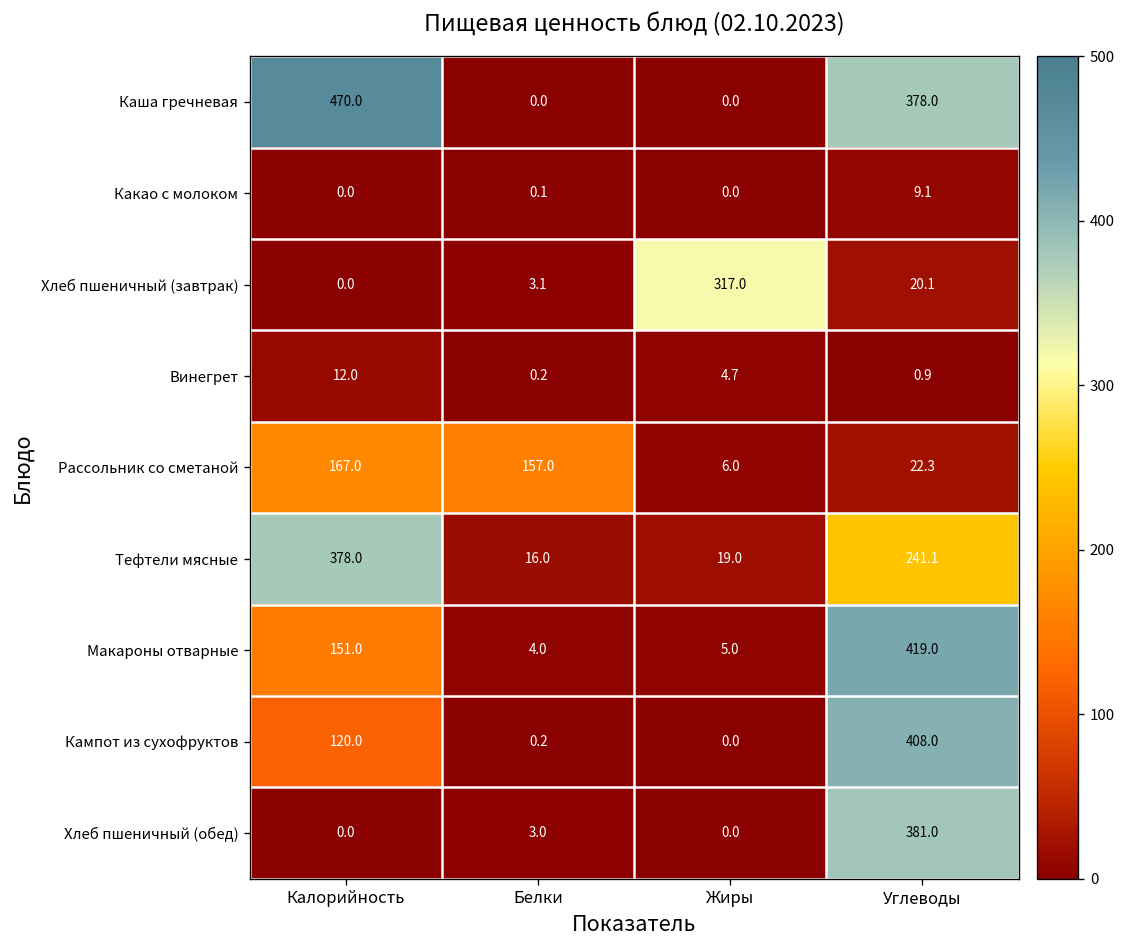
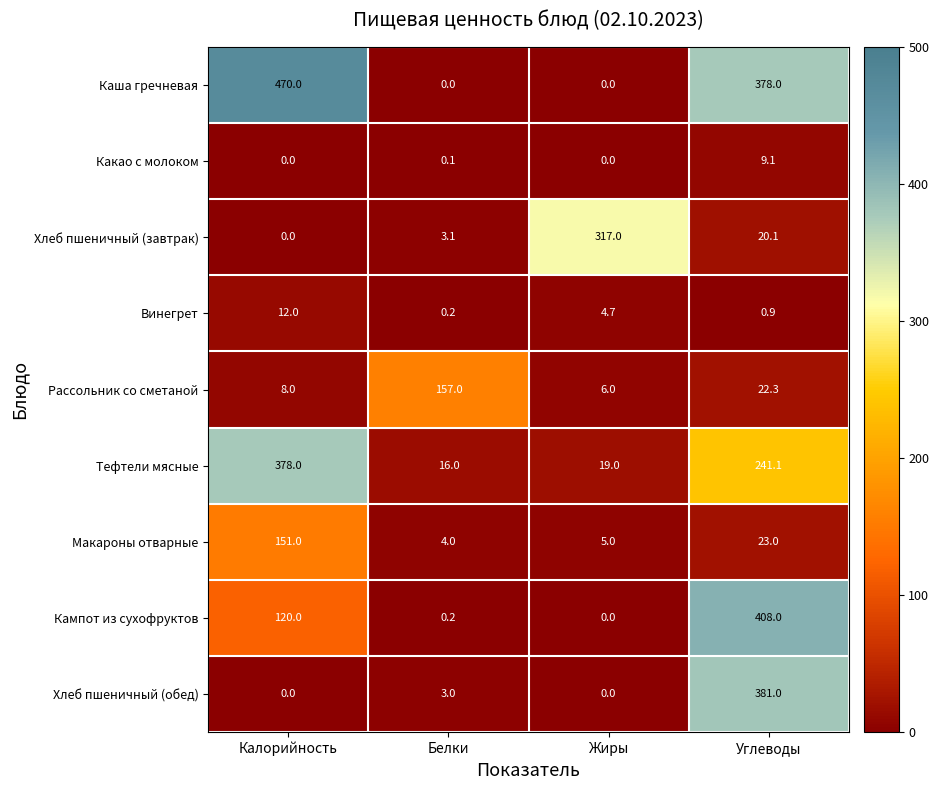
  {
    "Каша гречневая": {
      "Калорийность": 470.0,
      "Белки": 0.0,
      "Жиры": 0.0,
      "Углеводы": 378.0
    },
    "Какао с молоком": {
      "Калорийность": 0.0,
      "Белки": 0.1,
      "Жиры": 0.0,
      "Углеводы": 9.1
    },
    "Хлеб пшеничный (завтрак)": {
      "Калорийность": 0.0,
      "Белки": 3.1,
      "Жиры": 317.0,
      "Углеводы": 20.1
    },
    "Винегрет": {
      "Калорийность": 12.0,
      "Белки": 0.2,
      "Жиры": 4.7,
      "Углеводы": 0.9
    },
    "Рассольник со сметаной": {
-     "Калорийность": 167.0,
+     "Калорийность": 8.0,
      "Белки": 157.0,
      "Жиры": 6.0,
      "Углеводы": 22.3
    },
    "Тефтели мясные": {
      "Калорийность": 378.0,
      "Белки": 16.0,
      "Жиры": 19.0,
      "Углеводы": 241.1
    },
    "Макароны отварные": {
      "Калорийность": 151.0,
      "Белки": 4.0,
      "Жиры": 5.0,
-     "Углеводы": 419.0
+     "Углеводы": 23.0
    },
    "Кампот из сухофруктов": {
      "Калорийность": 120.0,
      "Белки": 0.2,
      "Жиры": 0.0,
      "Углеводы": 408.0
    },
    "Хлеб пшеничный (обед)": {
      "Калорийность": 0.0,
      "Белки": 3.0,
      "Жиры": 0.0,
      "Углеводы": 381.0
    }
  }
